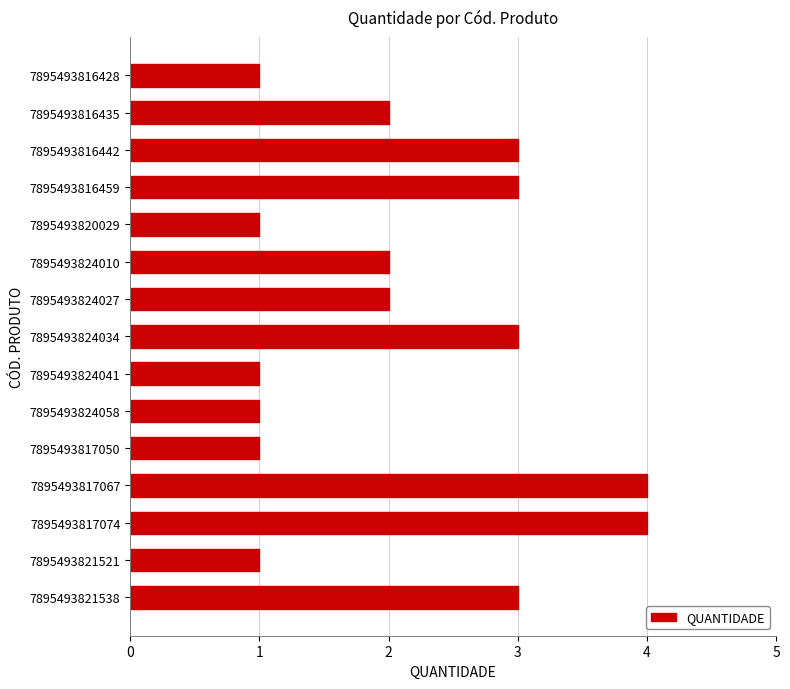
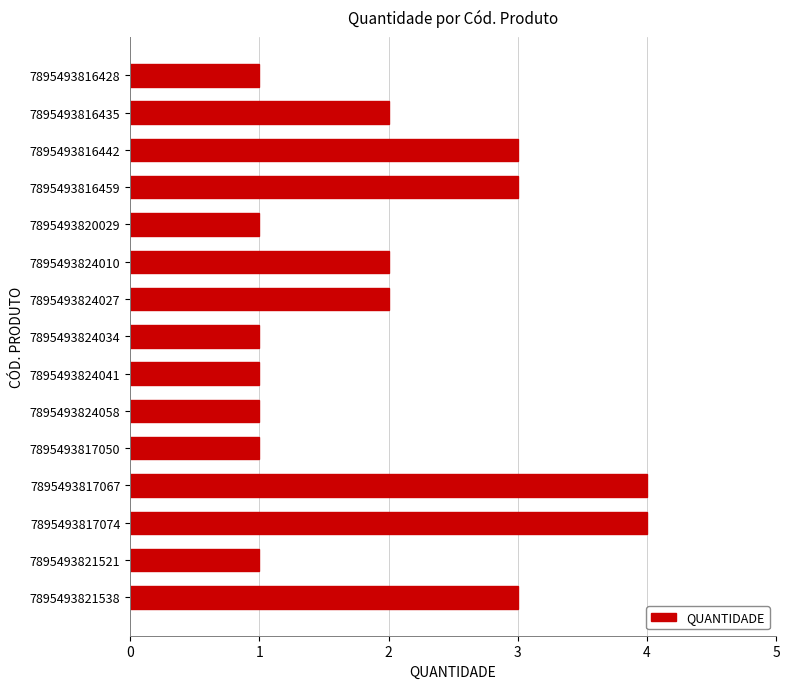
  {
    "7895493816428": 1,
    "7895493816435": 2,
    "7895493816442": 3,
    "7895493816459": 3,
    "7895493820029": 1,
    "7895493824010": 2,
    "7895493824027": 2,
-   "7895493824034": 3,
+   "7895493824034": 1,
    "7895493824041": 1,
    "7895493824058": 1,
    "7895493817050": 1,
    "7895493817067": 4,
    "7895493817074": 4,
    "7895493821521": 1,
    "7895493821538": 3
  }
